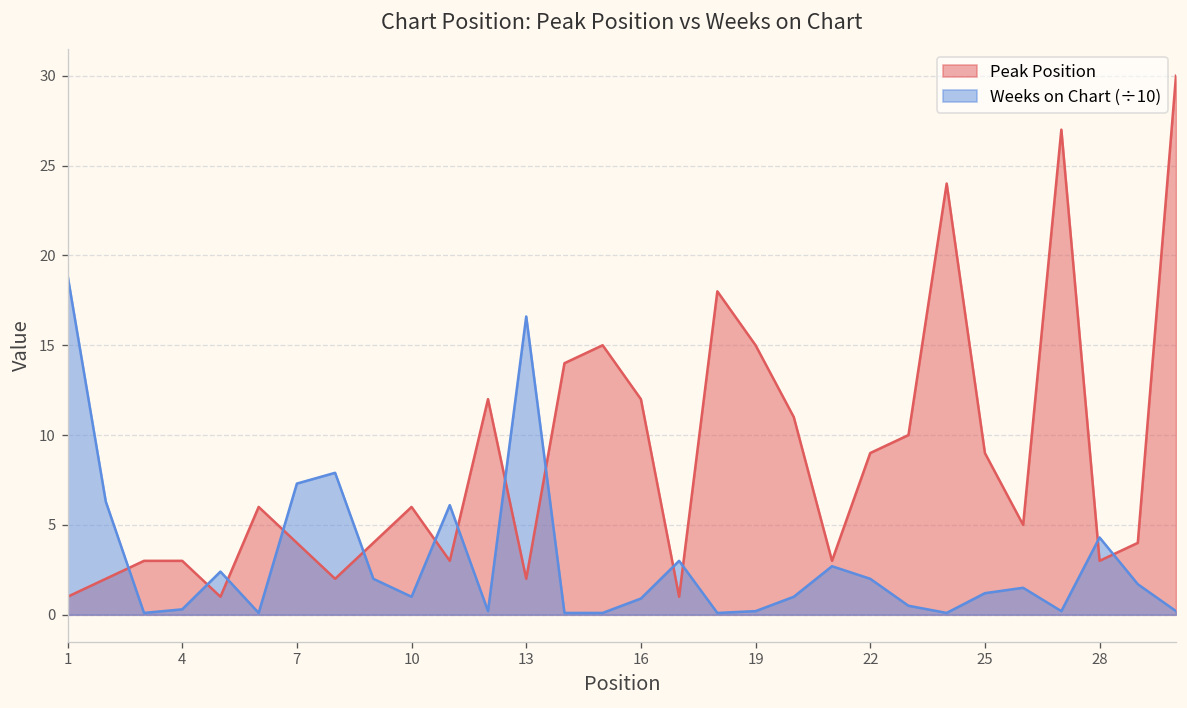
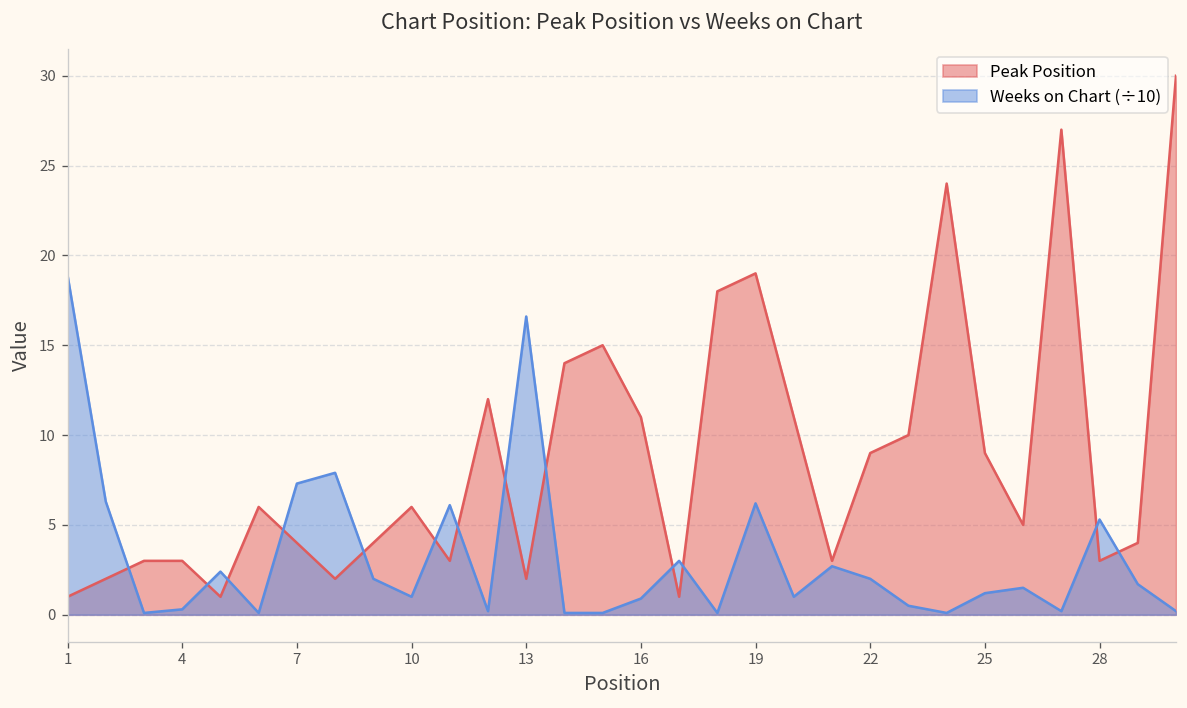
  {
    "Peak Position": {
      "1": 1,
      "4": 3,
      "7": 4,
      "10": 6,
      "13": 2,
-     "16": 12,
-     "19": 15,
+     "16": 11,
+     "19": 19,
      "22": 9,
      "25": 9,
      "28": 3
    },
    "Weeks on Chart (÷10)": {
      "1": 18.9,
      "4": 0.3,
      "7": 7.3,
      "10": 1.0,
      "13": 16.6,
      "16": 0.9,
-     "19": 0.2,
+     "19": 6.2,
      "22": 2.0,
      "25": 1.2,
-     "28": 4.3
+     "28": 5.3
    }
  }
